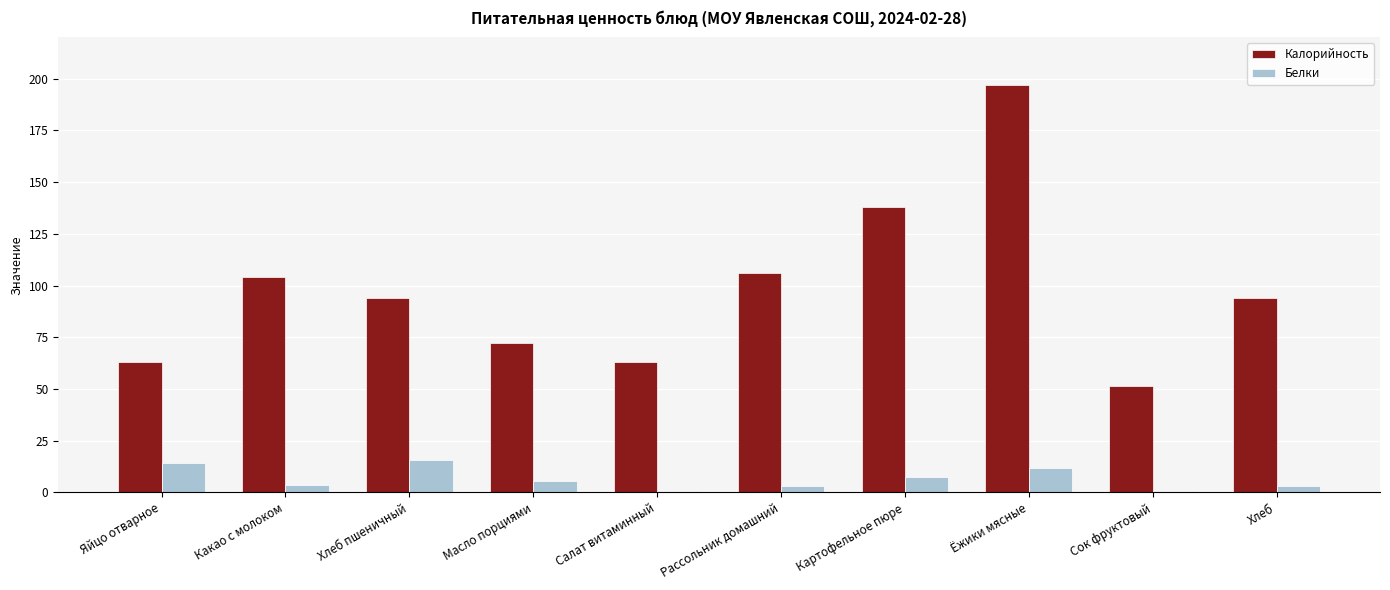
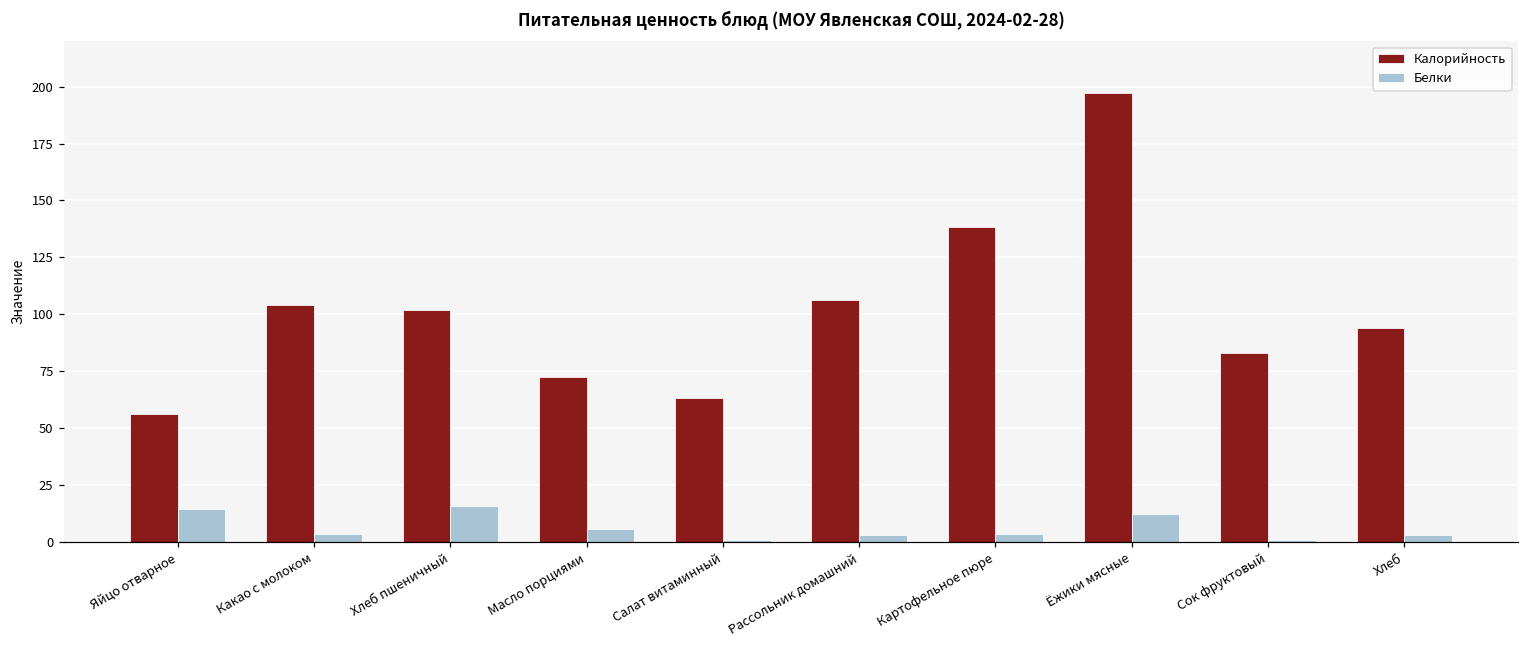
  {
    "Калорийность": {
-     "Яйцо отварное": 63,
+     "Яйцо отварное": 56,
      "Какао с молоком": 104,
-     "Хлеб пшеничный": 94,
+     "Хлеб пшеничный": 102,
      "Масло порциями": 72,
      "Салат витаминный": 63,
      "Рассольник домашний": 106,
      "Картофельное пюре": 138,
      "Ёжики мясные": 197,
-     "Сок фруктовый": 52,
+     "Сок фруктовый": 83,
      "Хлеб": 94
    },
    "Белки": {
      "Яйцо отварное": 14,
      "Какао с молоком": 4,
      "Хлеб пшеничный": 16,
      "Масло порциями": 6,
      "Рассольник домашний": 3,
-     "Картофельное пюре": 7,
+     "Картофельное пюре": 3,
      "Ёжики мясные": 12,
      "Хлеб": 3
    }
  }
